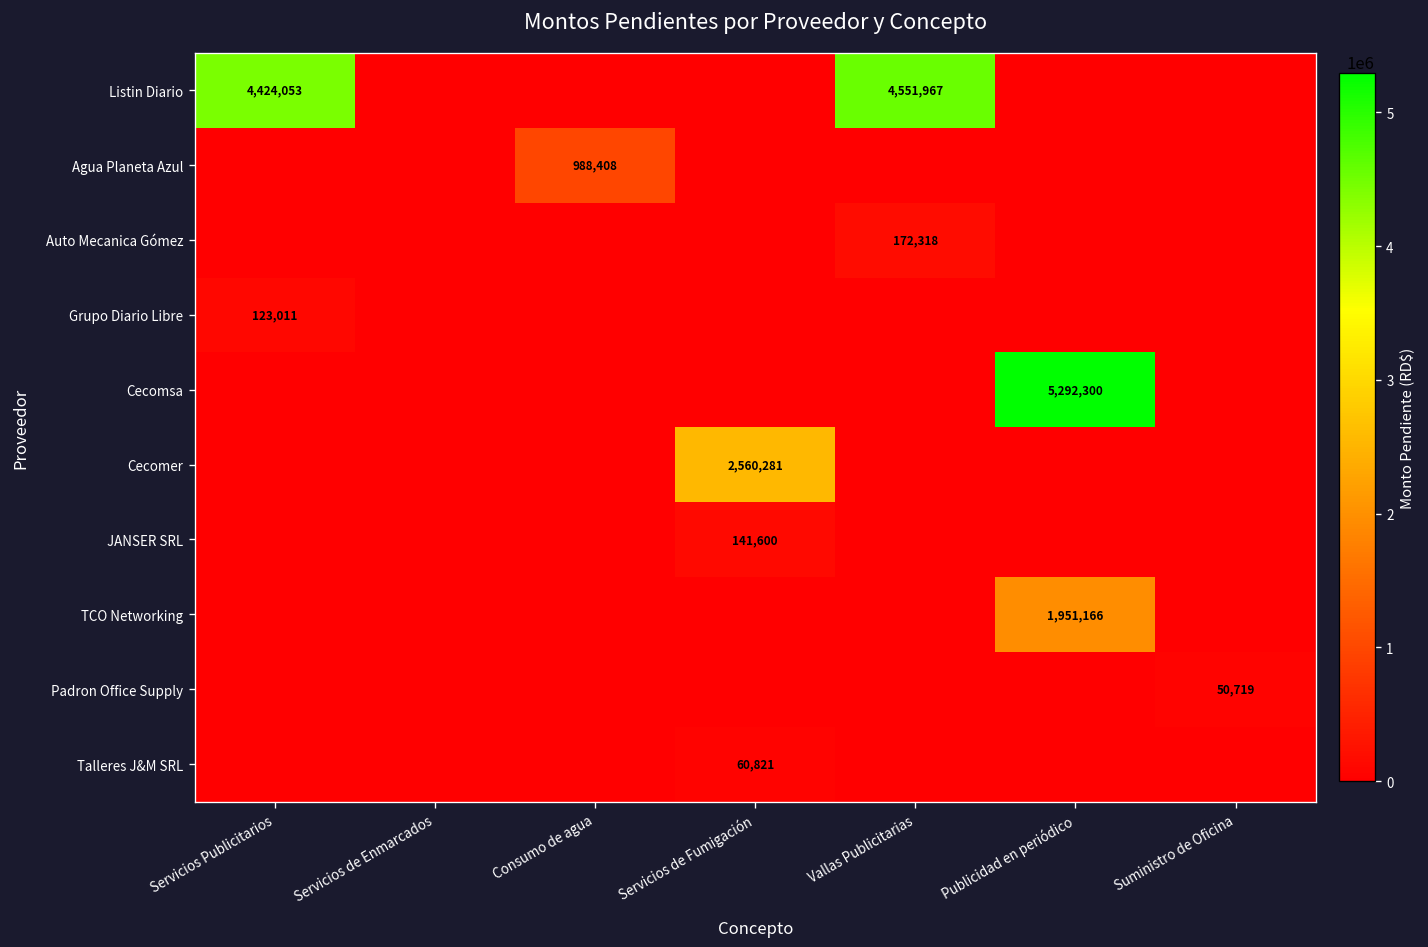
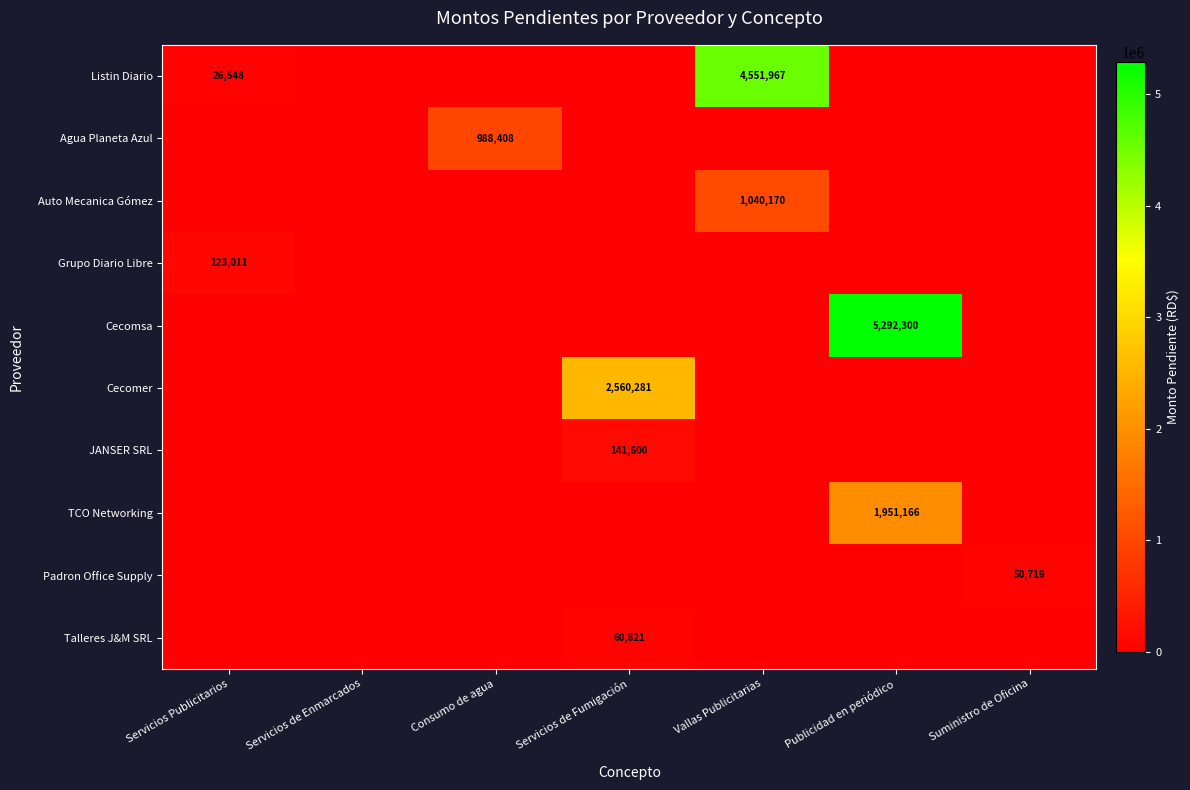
  {
    "Listin Diario": {
-     "Servicios Publicitarios": "4,424,053",
+     "Servicios Publicitarios": "26,548",
      "Vallas Publicitarias": "4,551,967"
    },
    "Agua Planeta Azul": {
      "Consumo de agua": "988,408"
    },
    "Auto Mecanica Gómez": {
-     "Vallas Publicitarias": "172,318"
+     "Vallas Publicitarias": "1,040,170"
    },
    "Grupo Diario Libre": {
      "Servicios Publicitarios": "123,011"
    },
    "Cecomsa": {
      "Publicidad en periódico": "5,292,300"
    },
    "Cecomer": {
      "Servicios de Fumigación": "2,560,281"
    },
    "JANSER SRL": {
      "Servicios de Fumigación": "141,600"
    },
    "TCO Networking": {
      "Publicidad en periódico": "1,951,166"
    },
    "Padron Office Supply": {
      "Suministro de Oficina": "50,719"
    },
    "Talleres J&M SRL": {
      "Servicios de Fumigación": "60,821"
    }
  }
